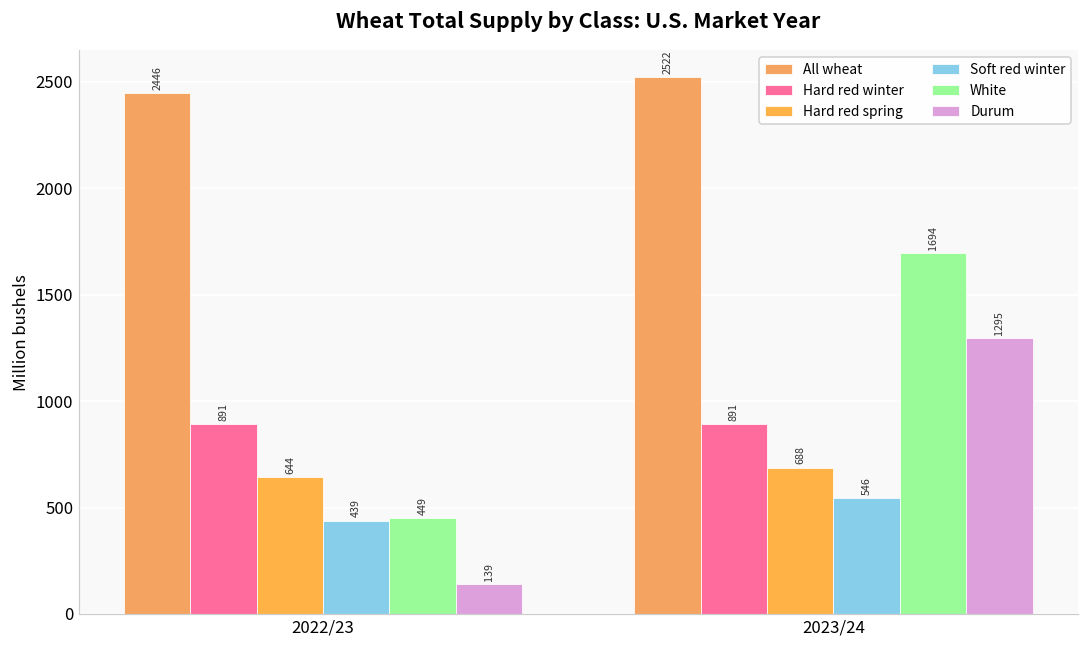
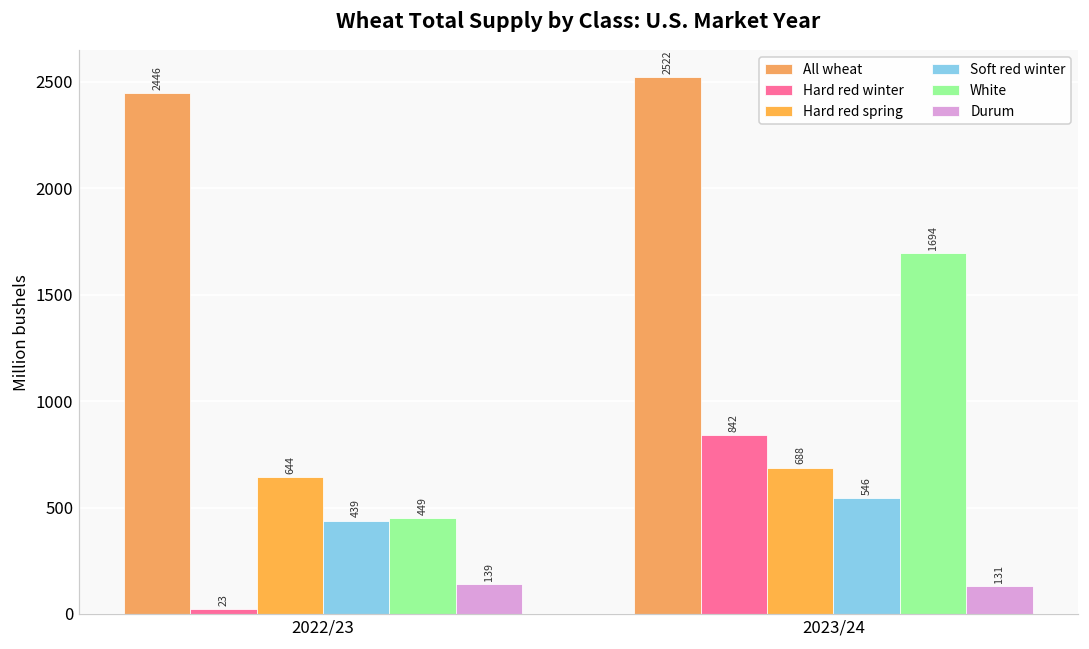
  {
    "Hard red winter": {
-     "2022/23": 891,
-     "2023/24": 891
+     "2022/23": 23,
+     "2023/24": 842
    },
    "Soft red winter": {
      "2022/23": 439,
      "2023/24": 546
    },
    "White": {
      "2022/23": 449,
      "2023/24": 1694
    },
    "Durum": {
      "2022/23": 139,
-     "2023/24": 1295
+     "2023/24": 131
    }
  }
